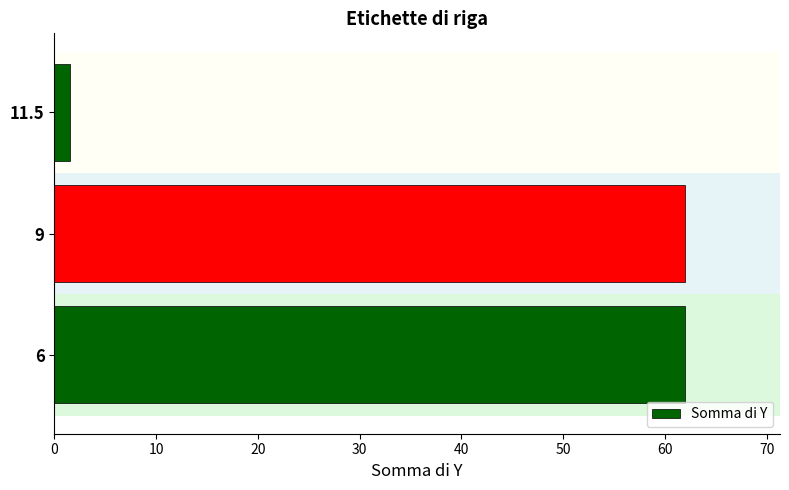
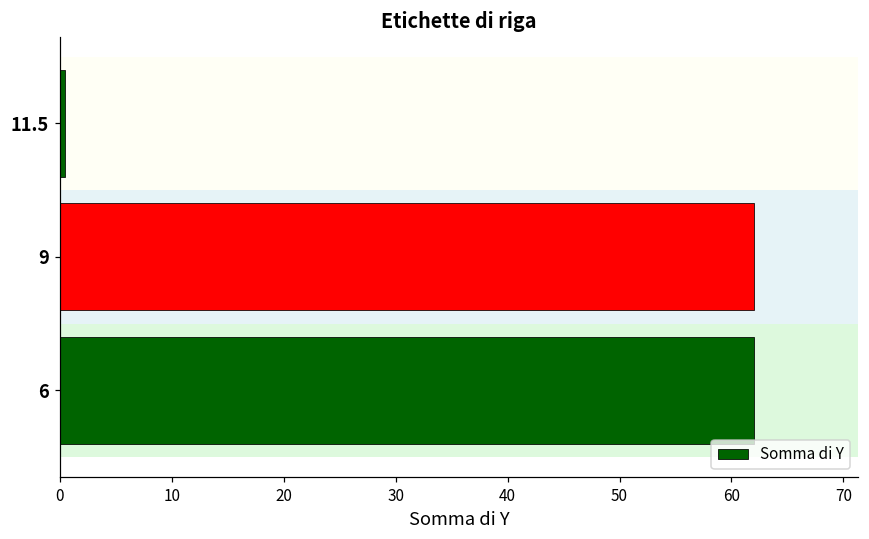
  {
-   "11.5": 1.5,
+   "11.5": 0.5,
    "9": 62.0,
    "6": 62.0
  }
